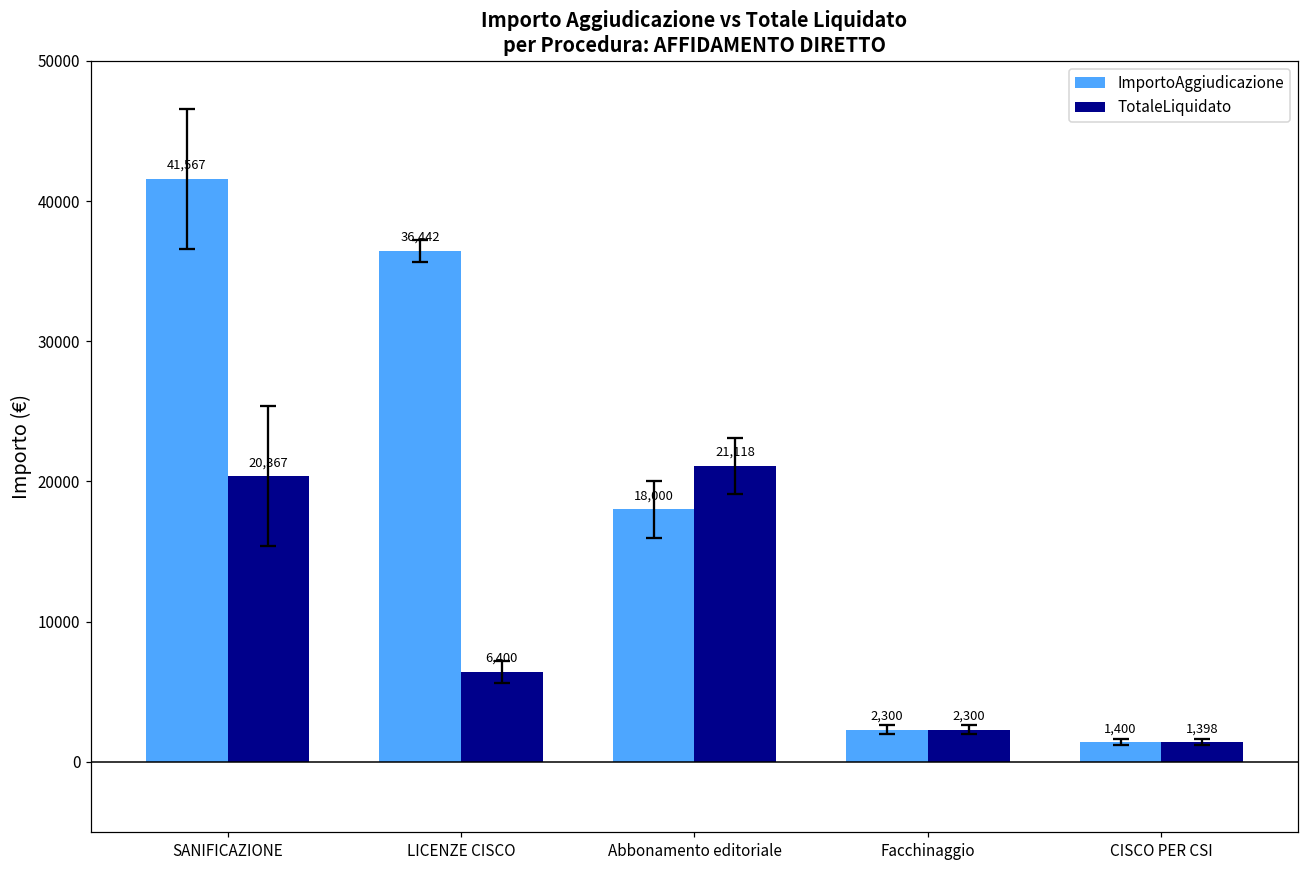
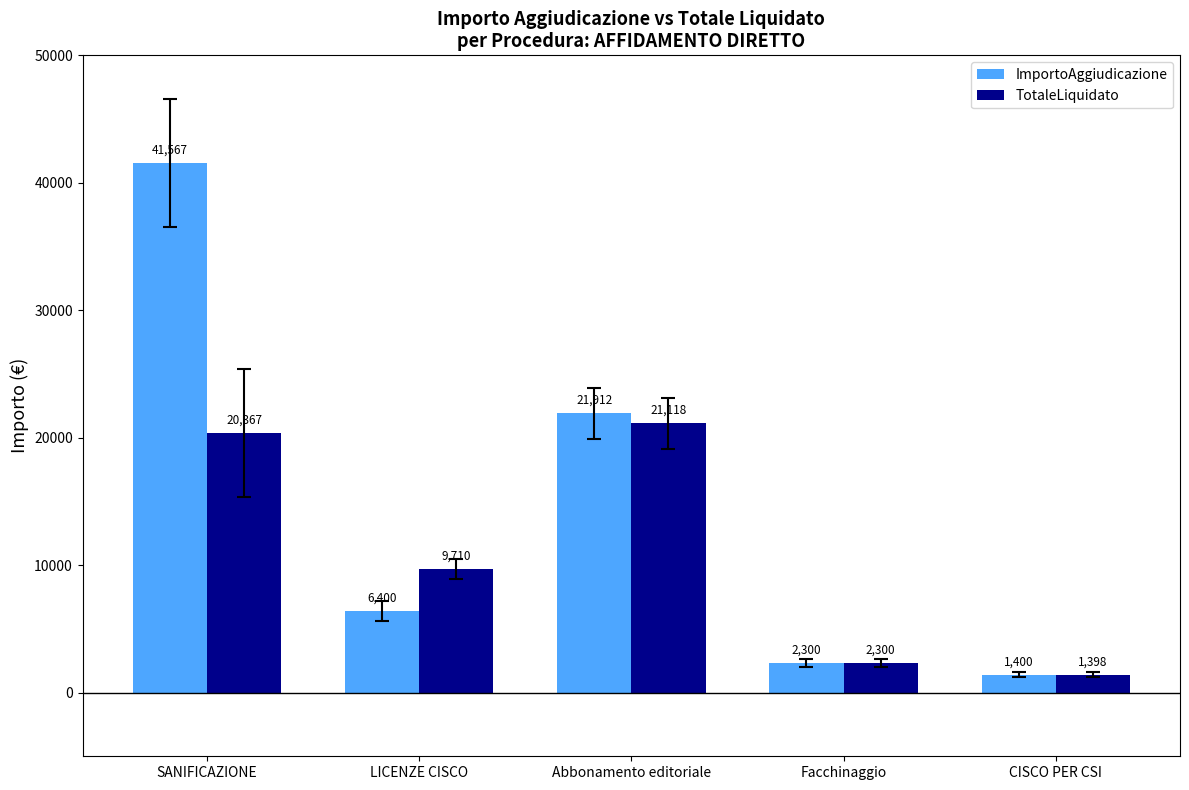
  {
    "ImportoAggiudicazione": {
      "SANIFICAZIONE": "41,567",
-     "LICENZE CISCO": "36,442",
-     "Abbonamento editoriale": "18,000",
+     "LICENZE CISCO": "6,400",
+     "Abbonamento editoriale": "21,912",
      "Facchinaggio": "2,300",
      "CISCO PER CSI": "1,400"
    },
    "TotaleLiquidato": {
      "SANIFICAZIONE": "20,367",
-     "LICENZE CISCO": "6,400",
+     "LICENZE CISCO": "9,710",
      "Abbonamento editoriale": "21,118",
      "Facchinaggio": "2,300"
    }
  }
